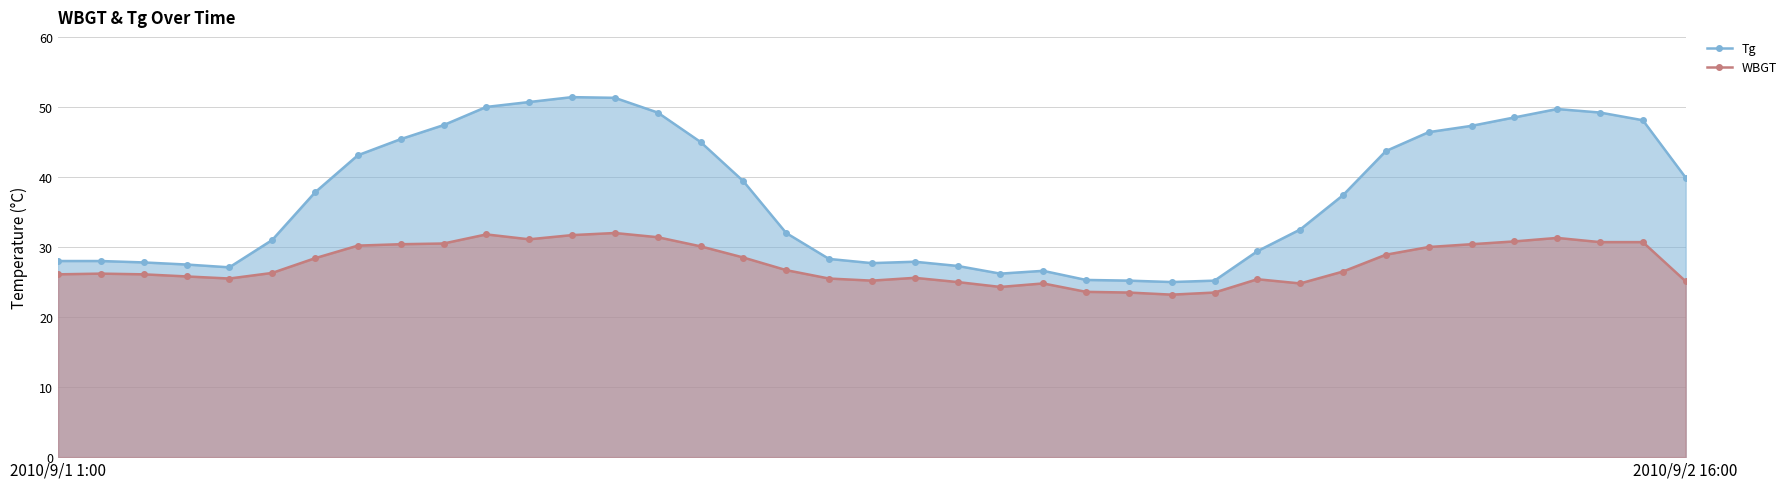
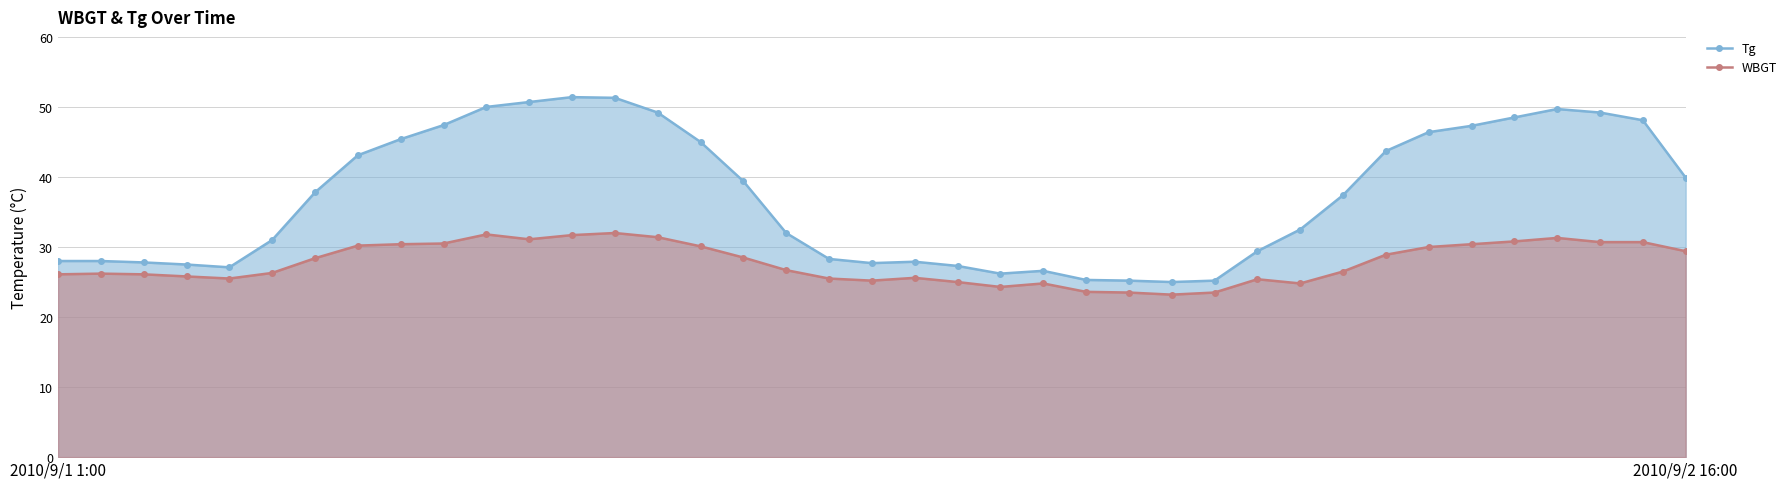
  {
    "Tg": {
      "2010/9/1 1:00": 28,
      "2010/9/2 16:00": 40
    },
    "WBGT": {
      "2010/9/1 1:00": 26,
-     "2010/9/2 16:00": 25
+     "2010/9/2 16:00": 29
    }
  }
